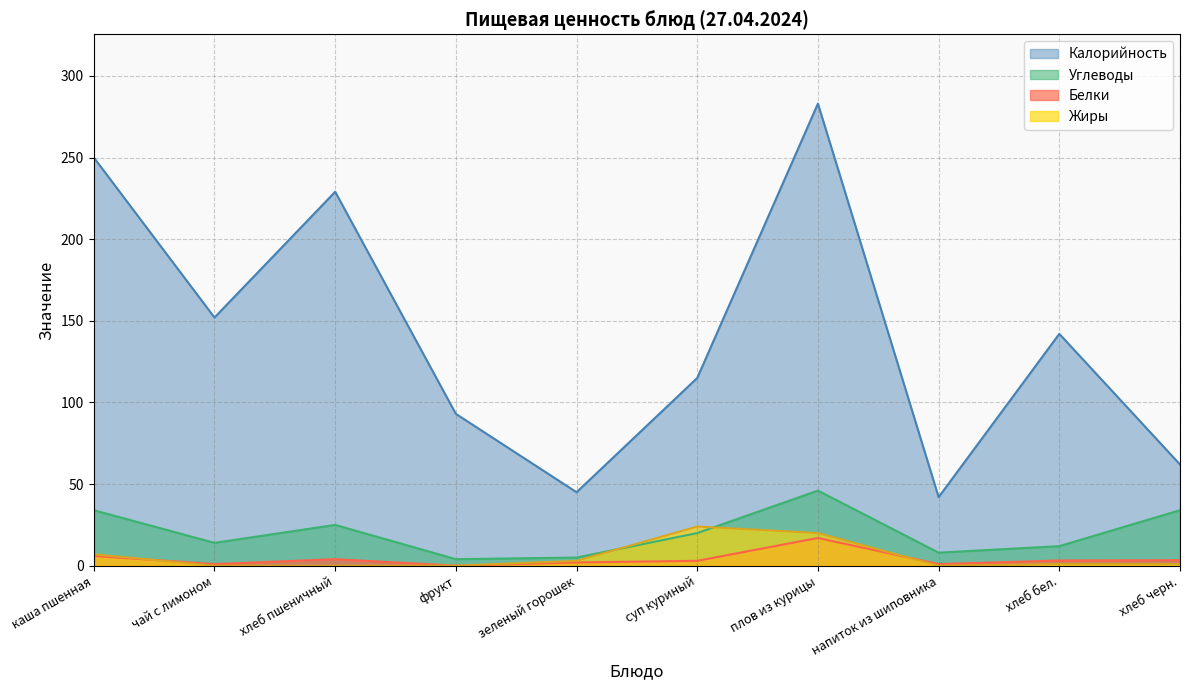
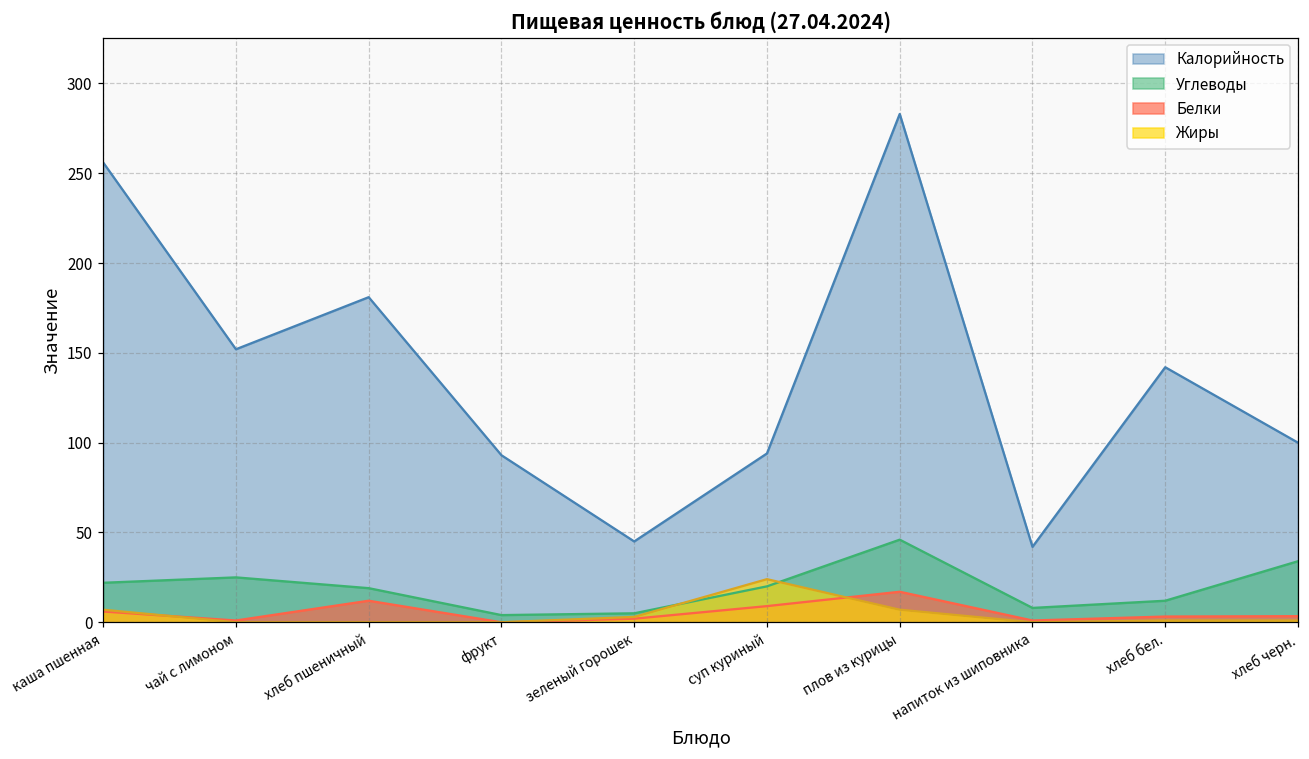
  {
    "Калорийность": {
-     "каша пшенная": 250,
+     "каша пшенная": 256,
      "чай с лимоном": 152,
-     "хлеб пшеничный": 229,
+     "хлеб пшеничный": 181,
      "фрукт": 93,
      "зеленый горошек": 45,
-     "суп куриный": 115,
+     "суп куриный": 94,
      "плов из курицы": 283,
      "напиток из шиповника": 42,
      "хлеб бел.": 142,
-     "хлеб черн.": 62
+     "хлеб черн.": 100
    },
    "Углеводы": {
-     "каша пшенная": 34,
-     "чай с лимоном": 14,
-     "хлеб пшеничный": 25,
+     "каша пшенная": 22,
+     "чай с лимоном": 25,
+     "хлеб пшеничный": 19,
      "фрукт": 4,
      "зеленый горошек": 5,
      "суп куриный": 20,
      "плов из курицы": 46,
      "напиток из шиповника": 8,
      "хлеб бел.": 12,
      "хлеб черн.": 34
    },
    "Белки": {
-     "хлеб пшеничный": 4,
-     "суп куриный": 3,
+     "хлеб пшеничный": 12,
+     "суп куриный": 9,
      "плов из курицы": 17,
      "хлеб бел.": 3,
      "хлеб черн.": 3
    },
    "Жиры": {
      "хлеб пшеничный": 0,
      "суп куриный": 24,
-     "плов из курицы": 20,
+     "плов из курицы": 7,
      "хлеб бел.": 1,
      "хлеб черн.": 1
    }
  }
